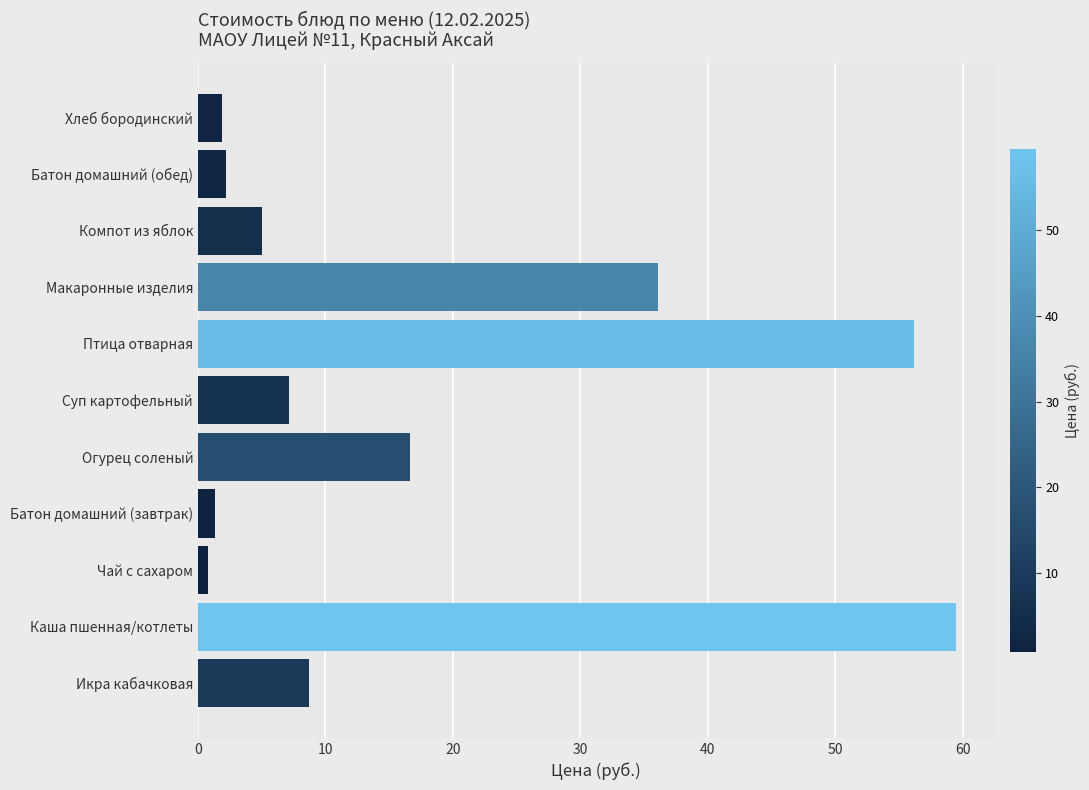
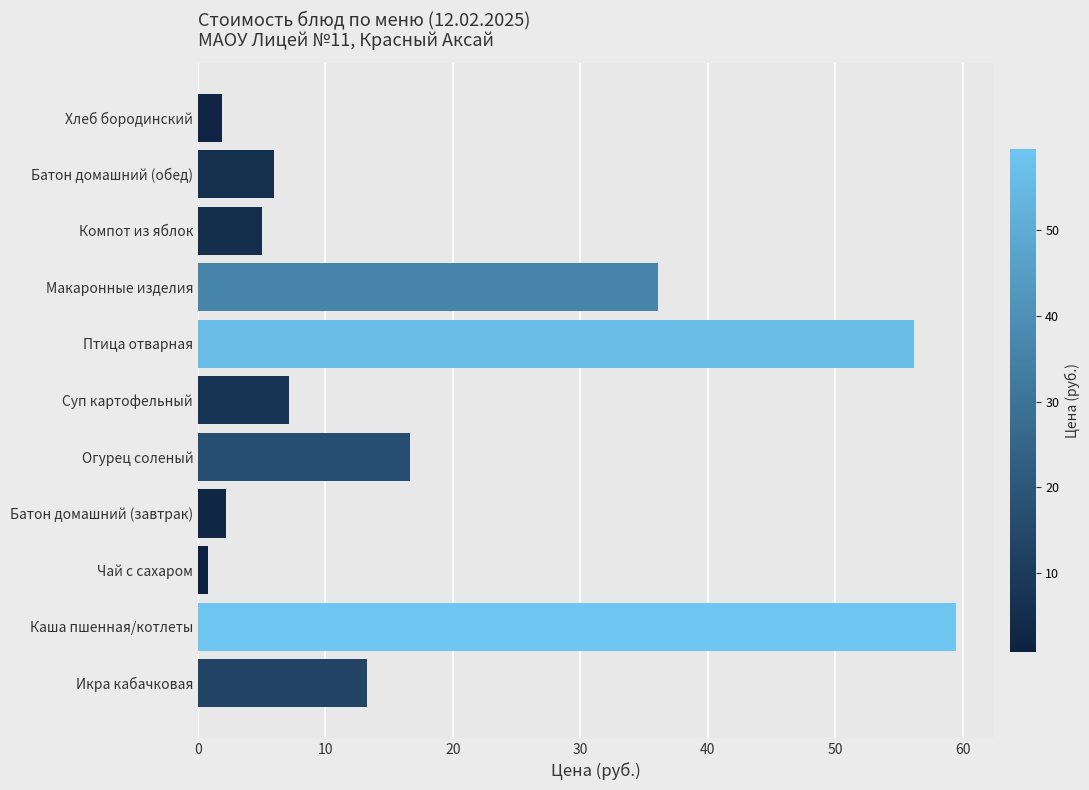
  {
    "Хлеб бородинский": 1.9,
-   "Батон домашний (обед)": 2.2,
+   "Батон домашний (обед)": 6.0,
    "Компот из яблок": 5.0,
    "Макаронные изделия": 36.1,
    "Птица отварная": 56.2,
    "Суп картофельный": 7.2,
    "Огурец соленый": 16.6,
-   "Батон домашний (завтрак)": 1.3,
+   "Батон домашний (завтрак)": 2.2,
    "Чай с сахаром": 0.8,
    "Каша пшенная/котлеты": 59.5,
-   "Икра кабачковая": 8.7
+   "Икра кабачковая": 13.3
  }
